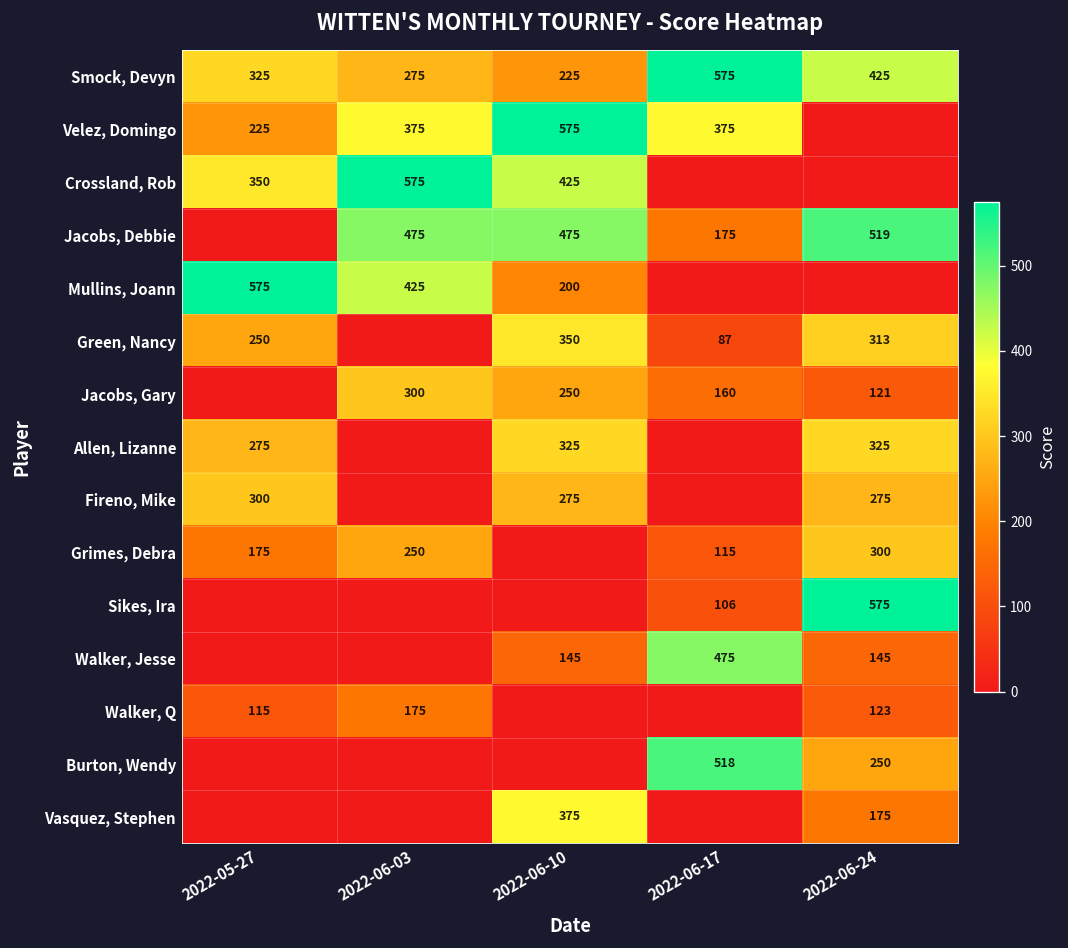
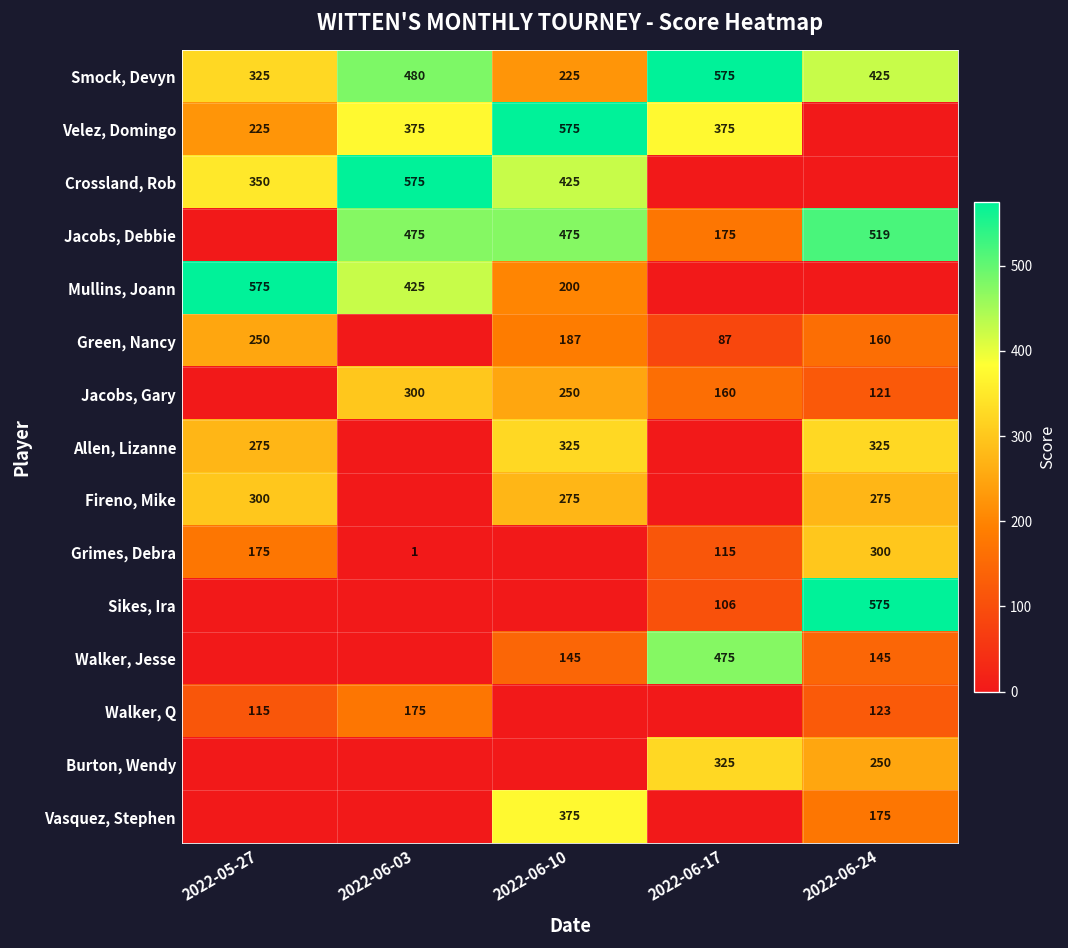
  {
    "Smock, Devyn": {
      "2022-05-27": 325,
-     "2022-06-03": 275,
+     "2022-06-03": 480,
      "2022-06-10": 225,
      "2022-06-17": 575,
      "2022-06-24": 425
    },
    "Velez, Domingo": {
      "2022-05-27": 225,
      "2022-06-03": 375,
      "2022-06-10": 575,
      "2022-06-17": 375
    },
    "Crossland, Rob": {
      "2022-05-27": 350,
      "2022-06-03": 575,
      "2022-06-10": 425
    },
    "Jacobs, Debbie": {
      "2022-06-03": 475,
      "2022-06-10": 475,
      "2022-06-17": 175,
      "2022-06-24": 519
    },
    "Mullins, Joann": {
      "2022-05-27": 575,
      "2022-06-03": 425,
      "2022-06-10": 200
    },
    "Green, Nancy": {
      "2022-05-27": 250,
-     "2022-06-10": 350,
+     "2022-06-10": 187,
      "2022-06-17": 87,
-     "2022-06-24": 313
+     "2022-06-24": 160
    },
    "Jacobs, Gary": {
      "2022-06-03": 300,
      "2022-06-10": 250,
      "2022-06-17": 160,
      "2022-06-24": 121
    },
    "Allen, Lizanne": {
      "2022-05-27": 275,
      "2022-06-10": 325,
      "2022-06-24": 325
    },
    "Fireno, Mike": {
      "2022-05-27": 300,
      "2022-06-10": 275,
      "2022-06-24": 275
    },
    "Grimes, Debra": {
      "2022-05-27": 175,
-     "2022-06-03": 250,
+     "2022-06-03": 1,
      "2022-06-17": 115,
      "2022-06-24": 300
    },
    "Sikes, Ira": {
      "2022-06-17": 106,
      "2022-06-24": 575
    },
    "Walker, Jesse": {
      "2022-06-10": 145,
      "2022-06-17": 475,
      "2022-06-24": 145
    },
    "Walker, Q": {
      "2022-05-27": 115,
      "2022-06-03": 175,
      "2022-06-24": 123
    },
    "Burton, Wendy": {
-     "2022-06-17": 518,
+     "2022-06-17": 325,
      "2022-06-24": 250
    },
    "Vasquez, Stephen": {
      "2022-06-10": 375,
      "2022-06-24": 175
    }
  }
